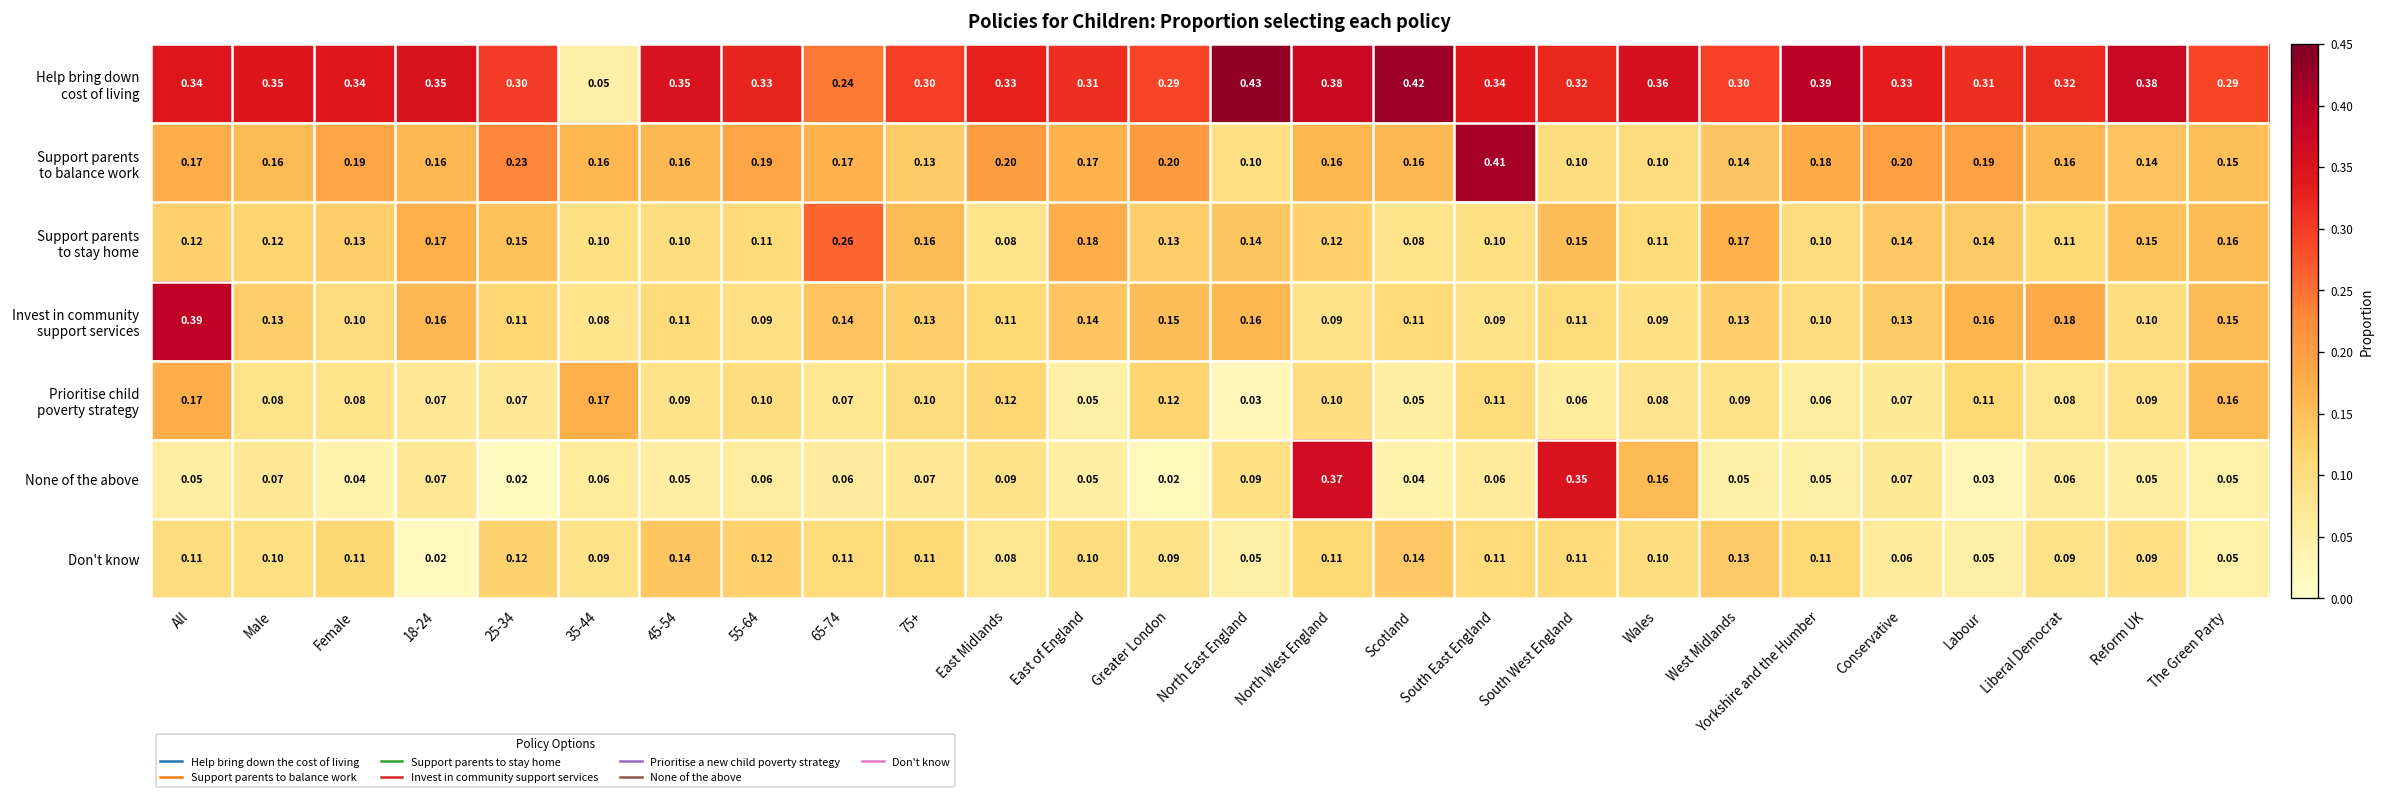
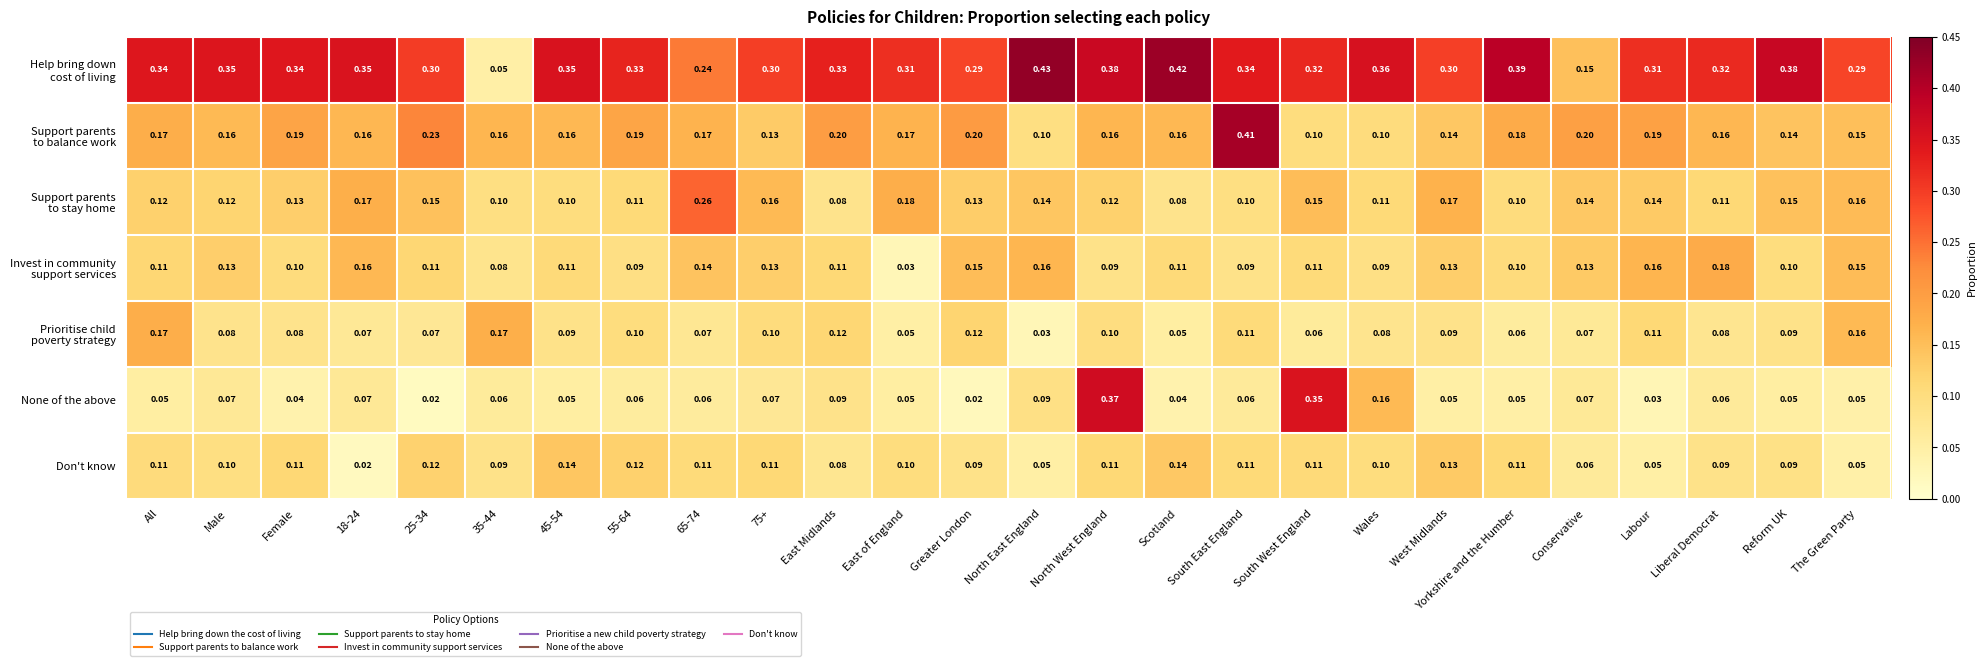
  {
    "Help bring down cost of living": {
      "All": 0.34,
      "Male": 0.35,
      "Female": 0.34,
      "18-24": 0.35,
      "25-34": 0.30,
      "35-44": 0.05,
      "45-54": 0.35,
      "55-64": 0.33,
      "65-74": 0.24,
      "75+": 0.30,
      "East Midlands": 0.33,
      "East of England": 0.31,
      "Greater London": 0.29,
      "North East England": 0.43,
      "North West England": 0.38,
      "Scotland": 0.42,
      "South East England": 0.34,
      "South West England": 0.32,
      "Wales": 0.36,
      "West Midlands": 0.30,
      "Yorkshire and the Humber": 0.39,
-     "Conservative": 0.33,
+     "Conservative": 0.15,
      "Labour": 0.31,
      "Liberal Democrat": 0.32,
      "Reform UK": 0.38,
      "The Green Party": 0.29
    },
    "Support parents to balance work": {
      "All": 0.17,
      "Male": 0.16,
      "Female": 0.19,
      "18-24": 0.16,
      "25-34": 0.23,
      "35-44": 0.16,
      "45-54": 0.16,
      "55-64": 0.19,
      "65-74": 0.17,
      "75+": 0.13,
      "East Midlands": 0.20,
      "East of England": 0.17,
      "Greater London": 0.20,
      "North East England": 0.10,
      "North West England": 0.16,
      "Scotland": 0.16,
      "South East England": 0.41,
      "South West England": 0.10,
      "Wales": 0.10,
      "West Midlands": 0.14,
      "Yorkshire and the Humber": 0.18,
      "Conservative": 0.20,
      "Labour": 0.19,
      "Liberal Democrat": 0.16,
      "Reform UK": 0.14,
      "The Green Party": 0.15
    },
    "Support parents to stay home": {
      "All": 0.12,
      "Male": 0.12,
      "Female": 0.13,
      "18-24": 0.17,
      "25-34": 0.15,
      "35-44": 0.10,
      "45-54": 0.10,
      "55-64": 0.11,
      "65-74": 0.26,
      "75+": 0.16,
      "East Midlands": 0.08,
      "East of England": 0.18,
      "Greater London": 0.13,
      "North East England": 0.14,
      "North West England": 0.12,
      "Scotland": 0.08,
      "South East England": 0.10,
      "South West England": 0.15,
      "Wales": 0.11,
      "West Midlands": 0.17,
      "Yorkshire and the Humber": 0.10,
      "Conservative": 0.14,
      "Labour": 0.14,
      "Liberal Democrat": 0.11,
      "Reform UK": 0.15,
      "The Green Party": 0.16
    },
    "Invest in community support services": {
-     "All": 0.39,
+     "All": 0.11,
      "Male": 0.13,
      "Female": 0.10,
      "18-24": 0.16,
      "25-34": 0.11,
      "35-44": 0.08,
      "45-54": 0.11,
      "55-64": 0.09,
      "65-74": 0.14,
      "75+": 0.13,
      "East Midlands": 0.11,
-     "East of England": 0.14,
+     "East of England": 0.03,
      "Greater London": 0.15,
      "North East England": 0.16,
      "North West England": 0.09,
      "Scotland": 0.11,
      "South East England": 0.09,
      "South West England": 0.11,
      "Wales": 0.09,
      "West Midlands": 0.13,
      "Yorkshire and the Humber": 0.10,
      "Conservative": 0.13,
      "Labour": 0.16,
      "Liberal Democrat": 0.18,
      "Reform UK": 0.10,
      "The Green Party": 0.15
    },
    "Prioritise child poverty strategy": {
      "All": 0.17,
      "Male": 0.08,
      "Female": 0.08,
      "18-24": 0.07,
      "25-34": 0.07,
      "35-44": 0.17,
      "45-54": 0.09,
      "55-64": 0.10,
      "65-74": 0.07,
      "75+": 0.10,
      "East Midlands": 0.12,
      "East of England": 0.05,
      "Greater London": 0.12,
      "North East England": 0.03,
      "North West England": 0.10,
      "Scotland": 0.05,
      "South East England": 0.11,
      "South West England": 0.06,
      "Wales": 0.08,
      "West Midlands": 0.09,
      "Yorkshire and the Humber": 0.06,
      "Conservative": 0.07,
      "Labour": 0.11,
      "Liberal Democrat": 0.08,
      "Reform UK": 0.09,
      "The Green Party": 0.16
    },
    "None of the above": {
      "All": 0.05,
      "Male": 0.07,
      "Female": 0.04,
      "18-24": 0.07,
      "25-34": 0.02,
      "35-44": 0.06,
      "45-54": 0.05,
      "55-64": 0.06,
      "65-74": 0.06,
      "75+": 0.07,
      "East Midlands": 0.09,
      "East of England": 0.05,
      "Greater London": 0.02,
      "North East England": 0.09,
      "North West England": 0.37,
      "Scotland": 0.04,
      "South East England": 0.06,
      "South West England": 0.35,
      "Wales": 0.16,
      "West Midlands": 0.05,
      "Yorkshire and the Humber": 0.05,
      "Conservative": 0.07,
      "Labour": 0.03,
      "Liberal Democrat": 0.06,
      "Reform UK": 0.05,
      "The Green Party": 0.05
    },
    "Don't know": {
      "All": 0.11,
      "Male": 0.10,
      "Female": 0.11,
      "18-24": 0.02,
      "25-34": 0.12,
      "35-44": 0.09,
      "45-54": 0.14,
      "55-64": 0.12,
      "65-74": 0.11,
      "75+": 0.11,
      "East Midlands": 0.08,
      "East of England": 0.10,
      "Greater London": 0.09,
      "North East England": 0.05,
      "North West England": 0.11,
      "Scotland": 0.14,
      "South East England": 0.11,
      "South West England": 0.11,
      "Wales": 0.10,
      "West Midlands": 0.13,
      "Yorkshire and the Humber": 0.11,
      "Conservative": 0.06,
      "Labour": 0.05,
      "Liberal Democrat": 0.09,
      "Reform UK": 0.09,
      "The Green Party": 0.05
    }
  }
